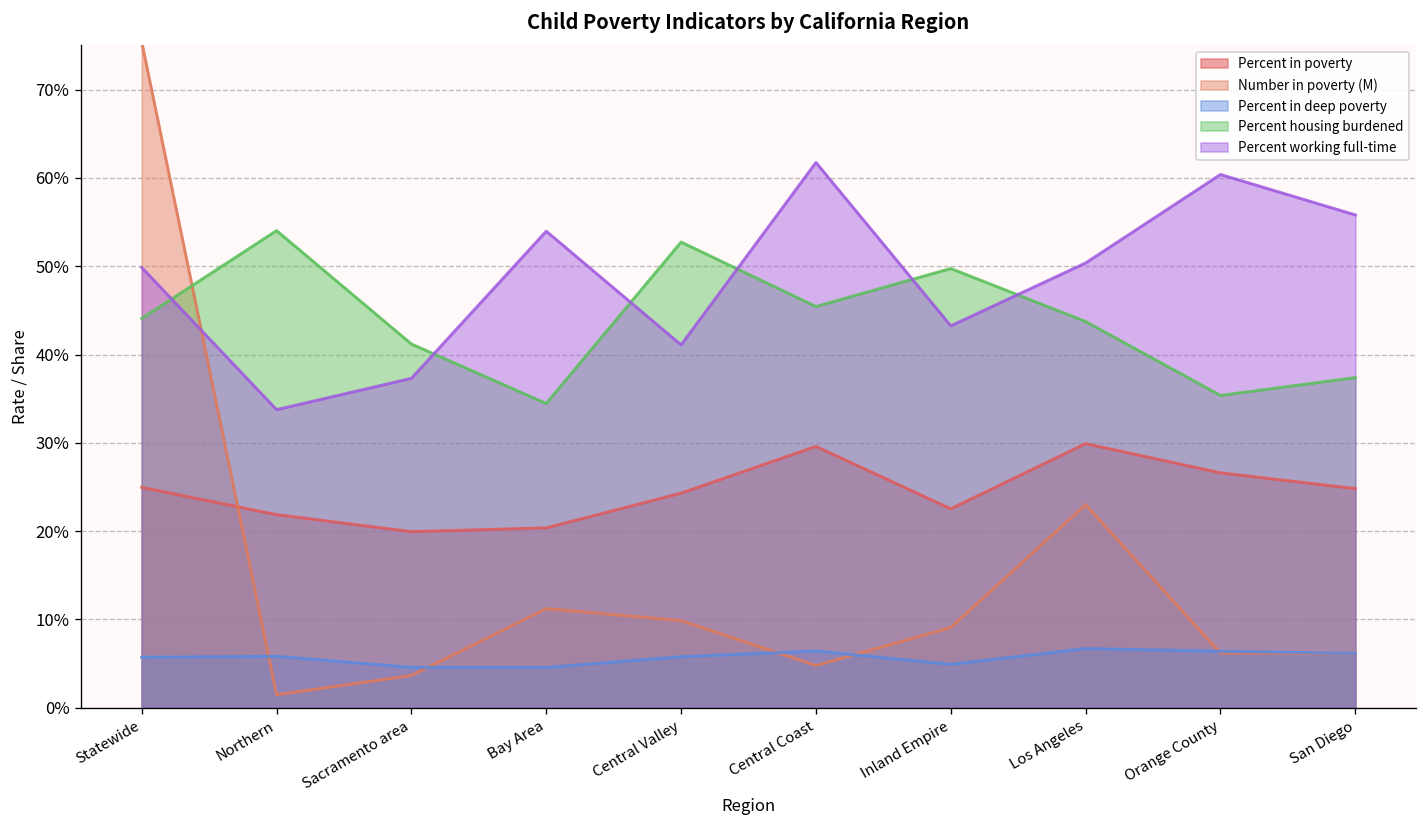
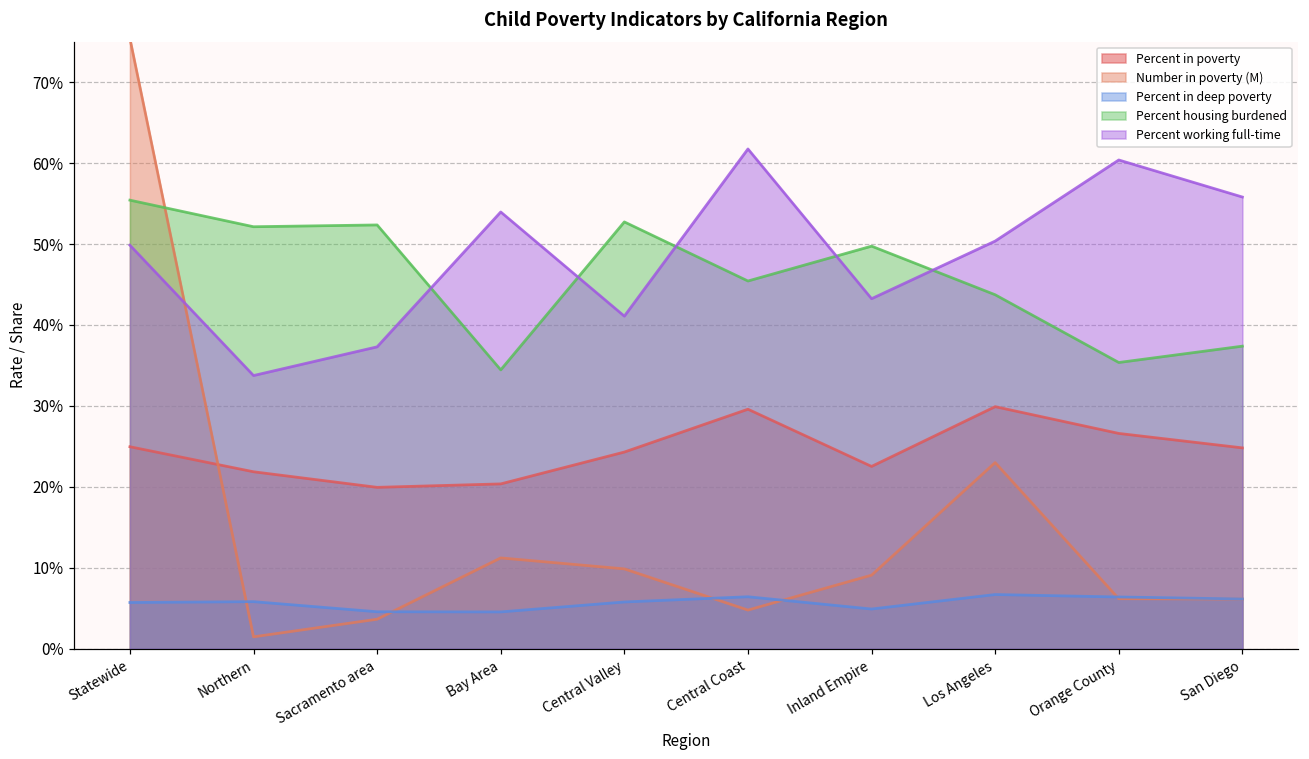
  {
    "Percent housing burdened": {
-     "Statewide": "44%",
-     "Northern": "54%",
-     "Sacramento area": "41%",
+     "Statewide": "55%",
+     "Northern": "52%",
+     "Sacramento area": "52%",
      "Bay Area": "34%",
      "Central Valley": "53%",
      "Central Coast": "45%",
      "Inland Empire": "50%",
      "Los Angeles": "44%",
      "Orange County": "35%",
      "San Diego": "37%"
    }
  }
